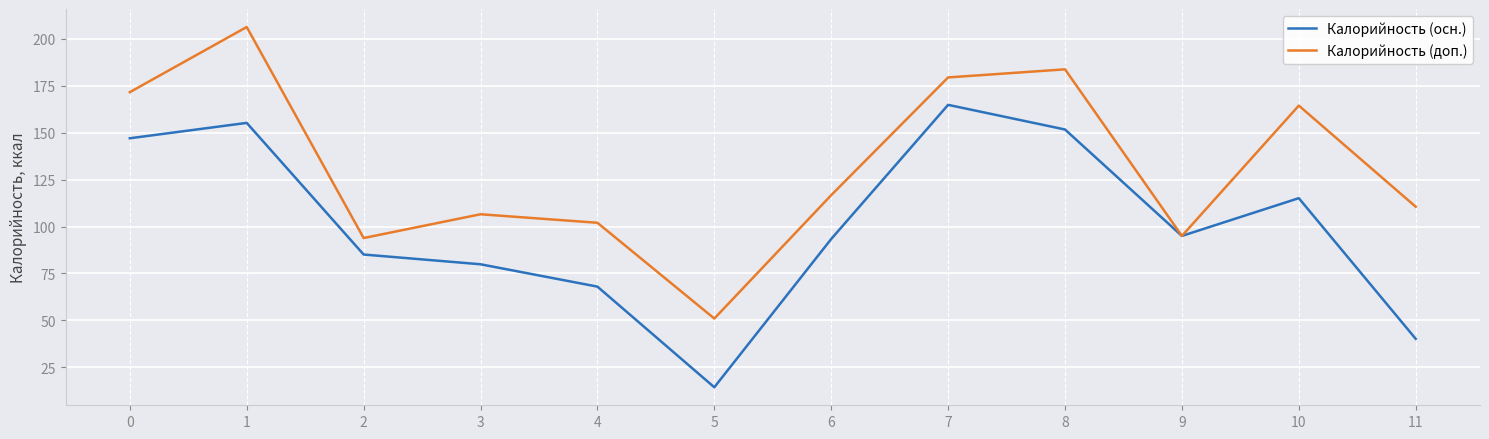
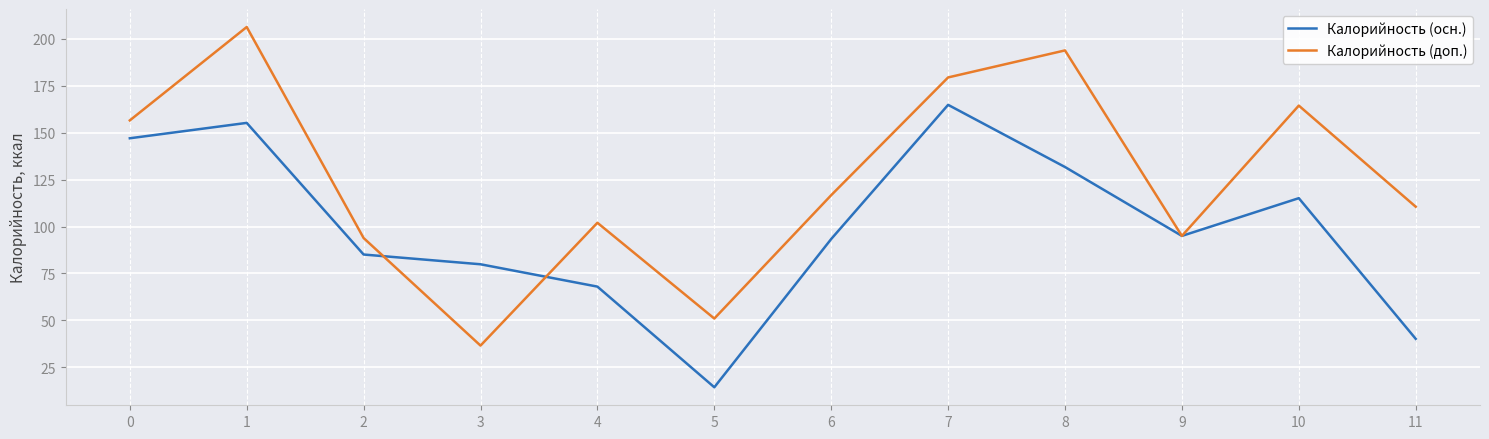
  {
    "Калорийность (осн.)": {
      "0": 147,
      "1": 155,
      "2": 85,
      "3": 80,
      "4": 68,
      "5": 14,
      "6": 93,
      "7": 165,
-     "8": 152,
+     "8": 132,
      "10": 115,
      "11": 40
    },
    "Калорийность (доп.)": {
-     "0": 172,
+     "0": 157,
      "1": 206,
      "2": 94,
-     "3": 107,
+     "3": 37,
      "4": 102,
      "5": 51,
      "6": 117,
      "7": 179,
-     "8": 184,
+     "8": 194,
      "10": 164,
      "11": 111
    }
  }
